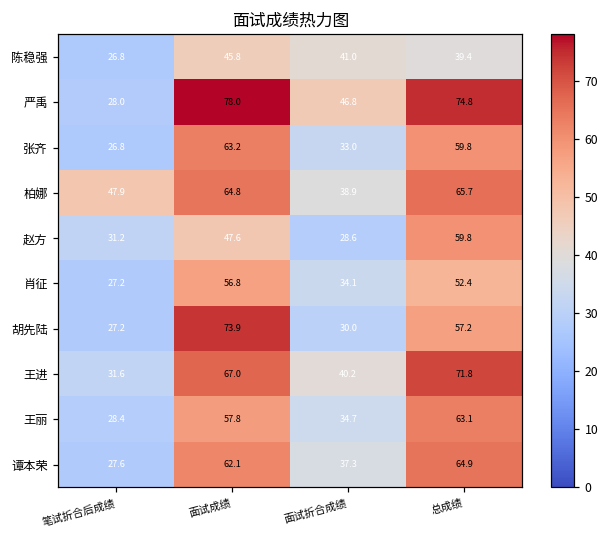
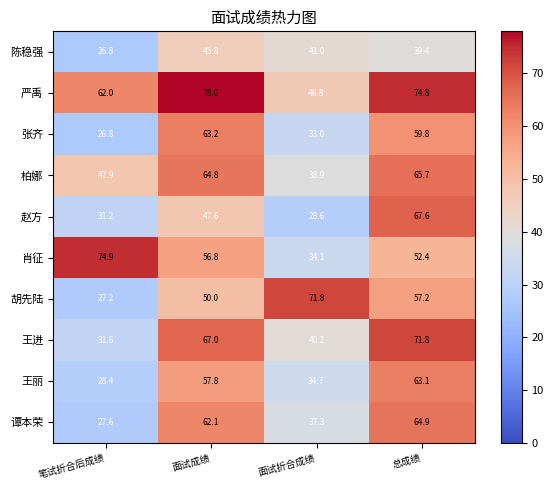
  {
    "陈稳强": {
      "笔试折合后成绩": 26.8,
      "面试成绩": 45.8
    },
    "严禹": {
-     "笔试折合后成绩": 28.0,
+     "笔试折合后成绩": 62.0,
      "面试成绩": 78.0,
      "面试折合成绩": 46.8,
      "总成绩": 74.8
    },
    "张齐": {
      "笔试折合后成绩": 26.8,
      "面试成绩": 63.2,
      "面试折合成绩": 33.0,
      "总成绩": 59.8
    },
    "柏娜": {
      "笔试折合后成绩": 47.9,
      "面试成绩": 64.8,
      "总成绩": 65.7
    },
    "赵方": {
      "笔试折合后成绩": 31.2,
      "面试成绩": 47.6,
      "面试折合成绩": 28.6,
-     "总成绩": 59.8
+     "总成绩": 67.6
    },
    "肖征": {
-     "笔试折合后成绩": 27.2,
+     "笔试折合后成绩": 74.9,
      "面试成绩": 56.8,
      "面试折合成绩": 34.1,
      "总成绩": 52.4
    },
    "胡先陆": {
      "笔试折合后成绩": 27.2,
-     "面试成绩": 73.9,
-     "面试折合成绩": 30.0,
+     "面试成绩": 50.0,
+     "面试折合成绩": 71.8,
      "总成绩": 57.2
    },
    "王进": {
      "笔试折合后成绩": 31.6,
      "面试成绩": 67.0,
      "总成绩": 71.8
    },
    "王丽": {
      "笔试折合后成绩": 28.4,
      "面试成绩": 57.8,
      "面试折合成绩": 34.7,
      "总成绩": 63.1
    },
    "谭本荣": {
      "笔试折合后成绩": 27.6,
      "面试成绩": 62.1,
      "总成绩": 64.9
    }
  }
